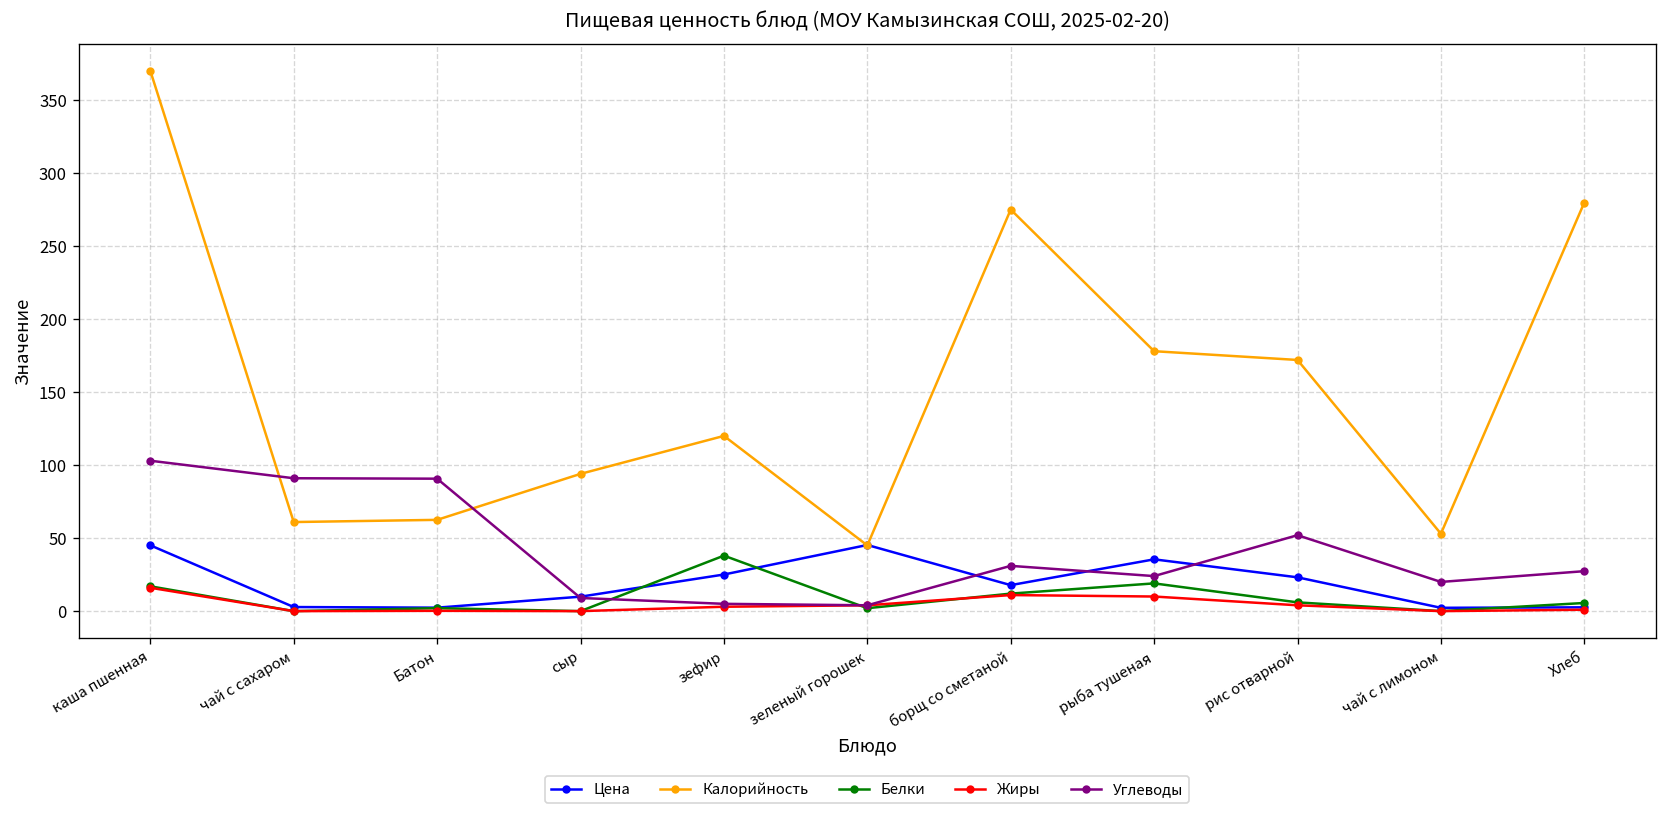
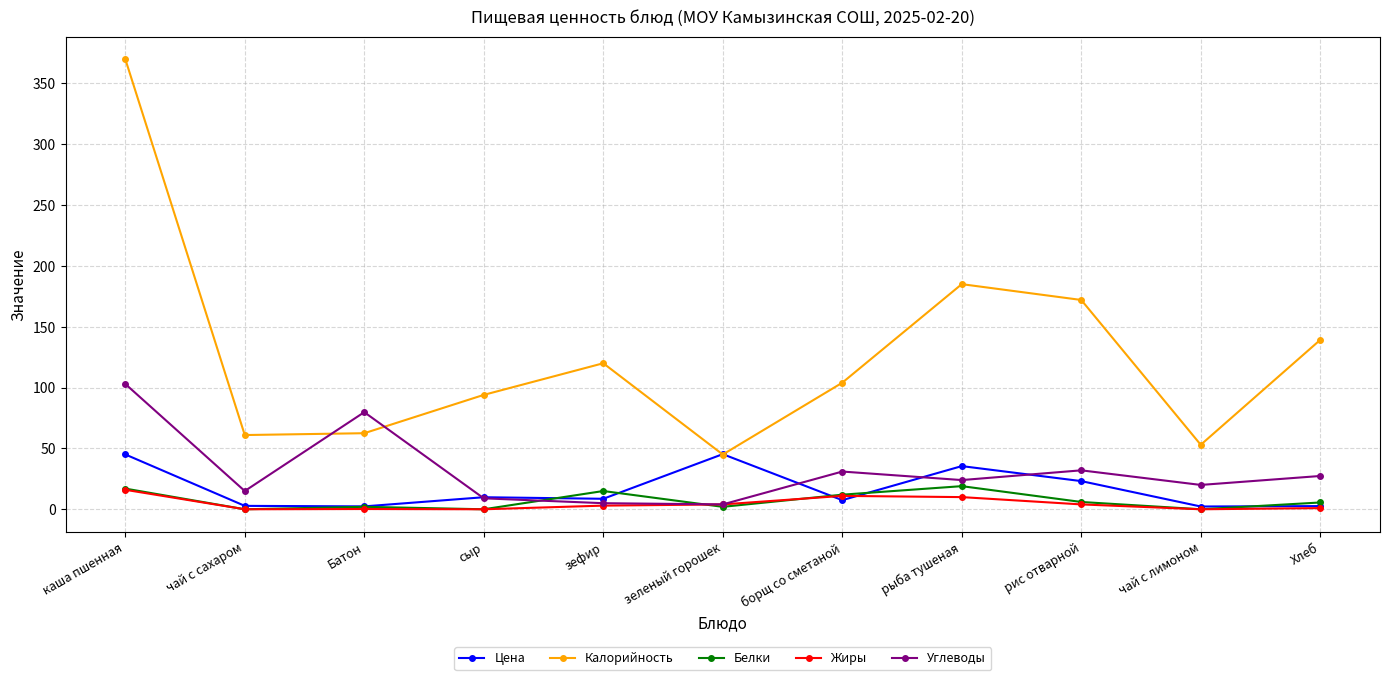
  {
    "Цена": {
      "каша пшенная": 45,
      "чай с сахаром": 3,
-     "зефир": 25,
-     "борщ со сметаной": 18,
+     "зефир": 9,
+     "борщ со сметаной": 8,
      "рыба тушеная": 35,
      "рис отварной": 23,
      "чай с лимоном": 2
    },
    "Калорийность": {
      "каша пшенная": 370,
      "чай с сахаром": 61,
      "Батон": 63,
      "сыр": 94,
      "зефир": 120,
-     "борщ со сметаной": 275,
-     "рыба тушеная": 178,
+     "борщ со сметаной": 104,
+     "рыба тушеная": 185,
      "рис отварной": 172,
      "чай с лимоном": 53,
-     "Хлеб": 280
+     "Хлеб": 139
    },
    "Белки": {
-     "зефир": 38,
+     "зефир": 15,
      "рыба тушеная": 19,
      "Хлеб": 6
    },
    "Жиры": {
      "рыба тушеная": 10
    },
    "Углеводы": {
      "каша пшенная": 103,
-     "чай с сахаром": 91,
-     "Батон": 91,
+     "чай с сахаром": 15,
+     "Батон": 80,
      "борщ со сметаной": 31,
      "рыба тушеная": 24,
-     "рис отварной": 52,
+     "рис отварной": 32,
      "чай с лимоном": 20,
      "Хлеб": 27
    }
  }
